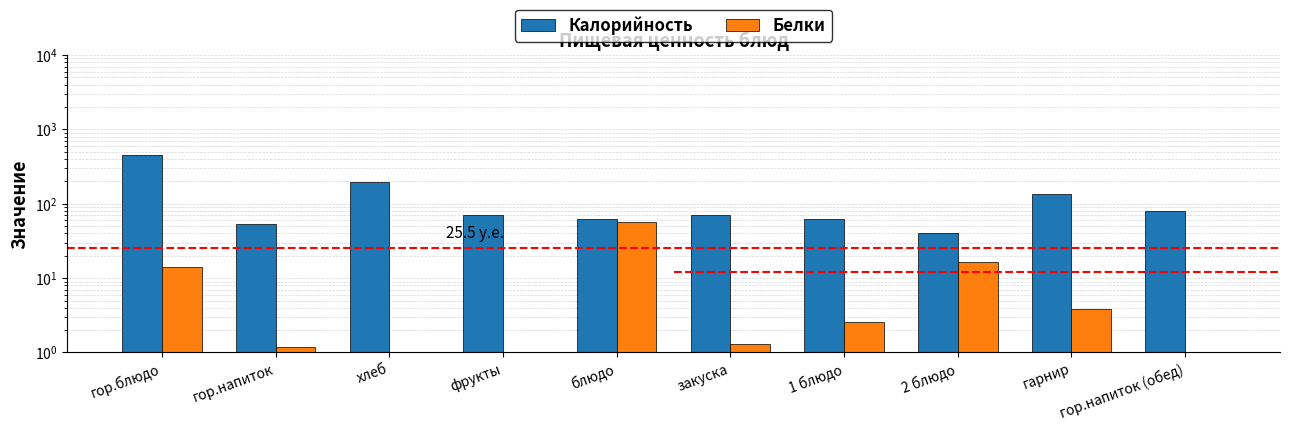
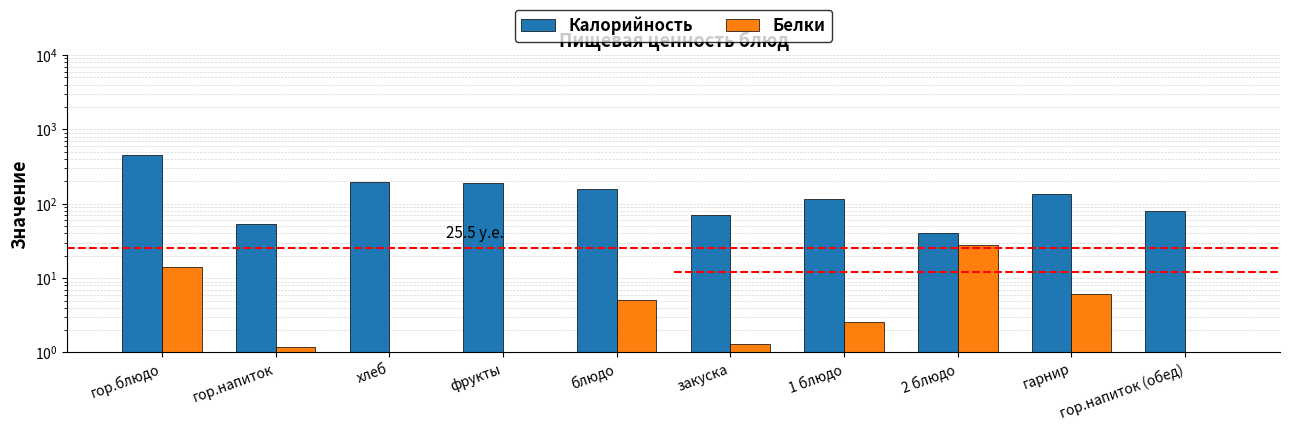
  {
    "Калорийность": {
      "гор.блюдо": 500,
      "гор.напиток": 50,
      "хлеб": 200,
-     "фрукты": 70,
-     "блюдо": 60,
+     "фрукты": 190,
+     "блюдо": 160,
      "закуска": 70,
-     "1 блюдо": 60,
+     "1 блюдо": 120,
      "2 блюдо": 40,
      "гарнир": 140,
      "гор.напиток (обед)": 80
    },
    "Белки": {
      "гор.блюдо": 14,
      "гор.напиток": 1.2,
-     "блюдо": 60,
+     "блюдо": 5,
      "закуска": 1.3,
      "1 блюдо": 2.6,
-     "2 блюдо": 16,
-     "гарнир": 4
+     "2 блюдо": 28,
+     "гарнир": 6
    }
  }
